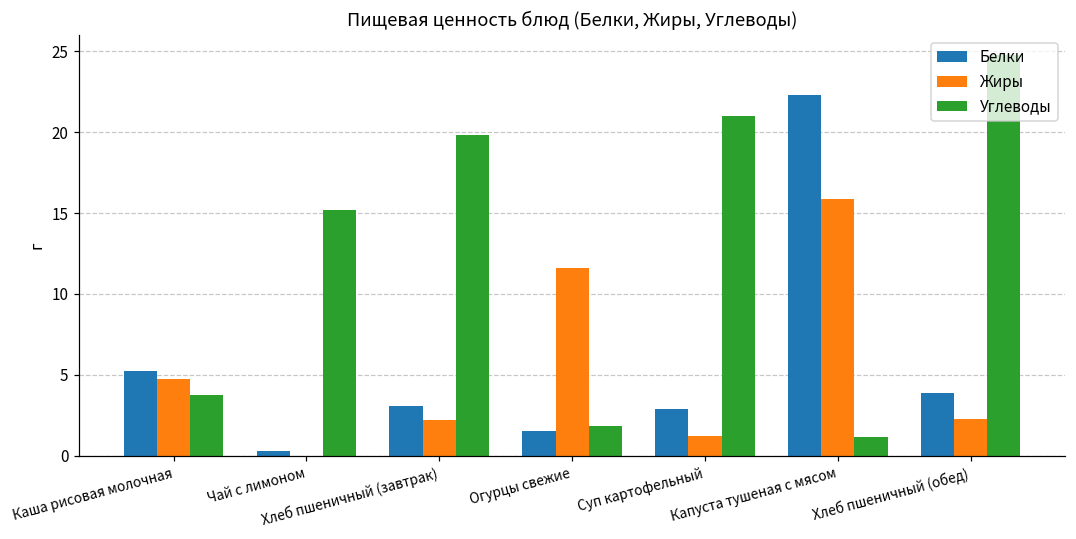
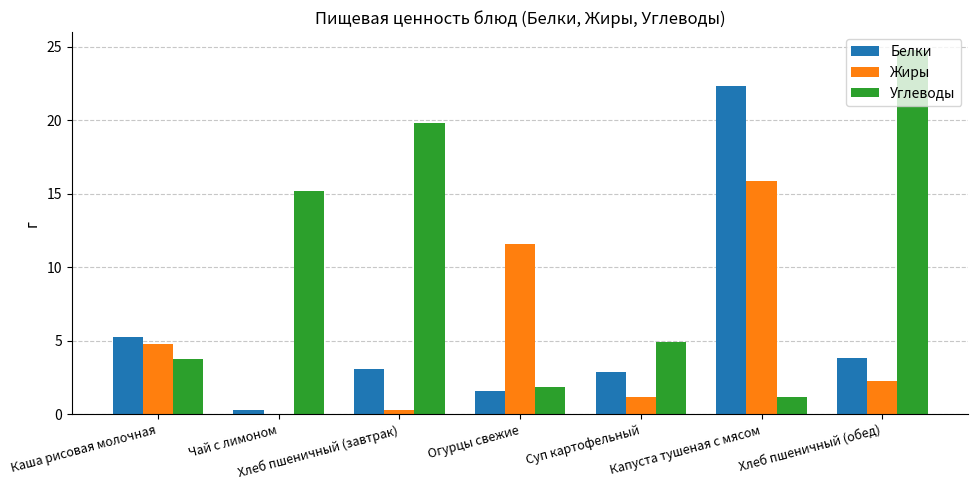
  {
    "Белки": {
      "Каша рисовая молочная": 5.2,
      "Чай с лимоном": 0.3,
      "Хлеб пшеничный (завтрак)": 3.1,
      "Огурцы свежие": 1.6,
      "Суп картофельный": 2.9,
      "Капуста тушеная с мясом": 22.3,
      "Хлеб пшеничный (обед)": 3.9
    },
    "Жиры": {
      "Каша рисовая молочная": 4.8,
      "Чай с лимоном": 0.0,
-     "Хлеб пшеничный (завтрак)": 2.2,
+     "Хлеб пшеничный (завтрак)": 0.3,
      "Огурцы свежие": 11.6,
      "Суп картофельный": 1.2,
      "Капуста тушеная с мясом": 15.8,
      "Хлеб пшеничный (обед)": 2.3
    },
    "Углеводы": {
      "Каша рисовая молочная": 3.7,
      "Чай с лимоном": 15.2,
      "Хлеб пшеничный (завтрак)": 19.8,
      "Огурцы свежие": 1.9,
-     "Суп картофельный": 21.0,
+     "Суп картофельный": 4.9,
      "Капуста тушеная с мясом": 1.2
    }
  }
